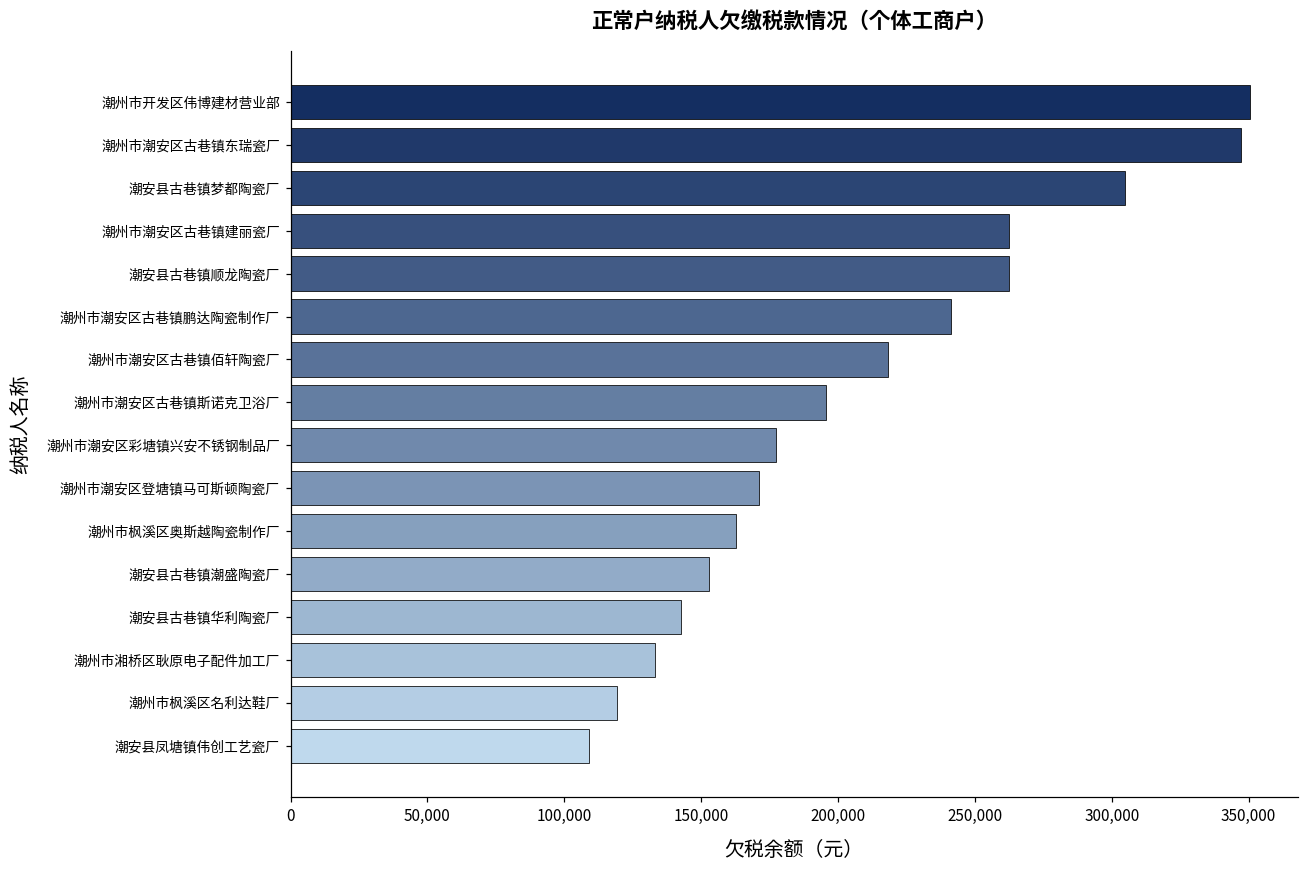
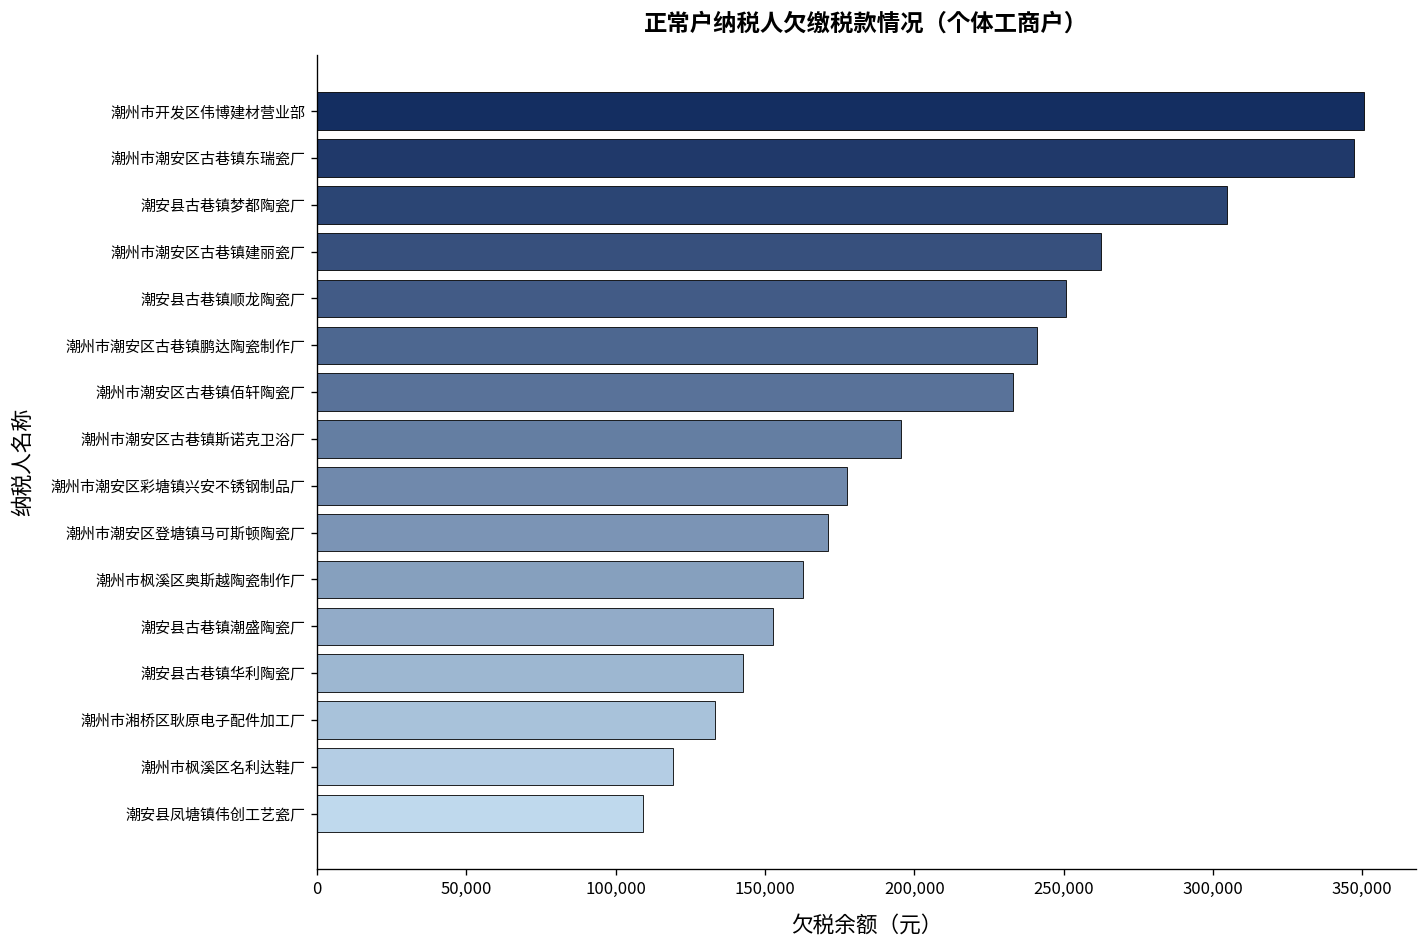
  {
    "潮州市开发区伟博建材营业部": "351,000",
    "潮州市潮安区古巷镇东瑞瓷厂": "347,000",
    "潮安县古巷镇梦都陶瓷厂": "305,000",
    "潮州市潮安区古巷镇建丽瓷厂": "263,000",
-   "潮安县古巷镇顺龙陶瓷厂": "262,000",
+   "潮安县古巷镇顺龙陶瓷厂": "251,000",
    "潮州市潮安区古巷镇鹏达陶瓷制作厂": "241,000",
-   "潮州市潮安区古巷镇佰轩陶瓷厂": "218,000",
+   "潮州市潮安区古巷镇佰轩陶瓷厂": "233,000",
    "潮州市潮安区古巷镇斯诺克卫浴厂": "196,000",
    "潮州市潮安区彩塘镇兴安不锈钢制品厂": "177,000",
    "潮州市潮安区登塘镇马可斯顿陶瓷厂": "171,000",
    "潮州市枫溪区奥斯越陶瓷制作厂": "163,000",
    "潮安县古巷镇潮盛陶瓷厂": "153,000",
    "潮安县古巷镇华利陶瓷厂": "143,000",
    "潮州市湘桥区耿原电子配件加工厂": "133,000",
    "潮州市枫溪区名利达鞋厂": "119,000",
    "潮安县凤塘镇伟创工艺瓷厂": "109,000"
  }
